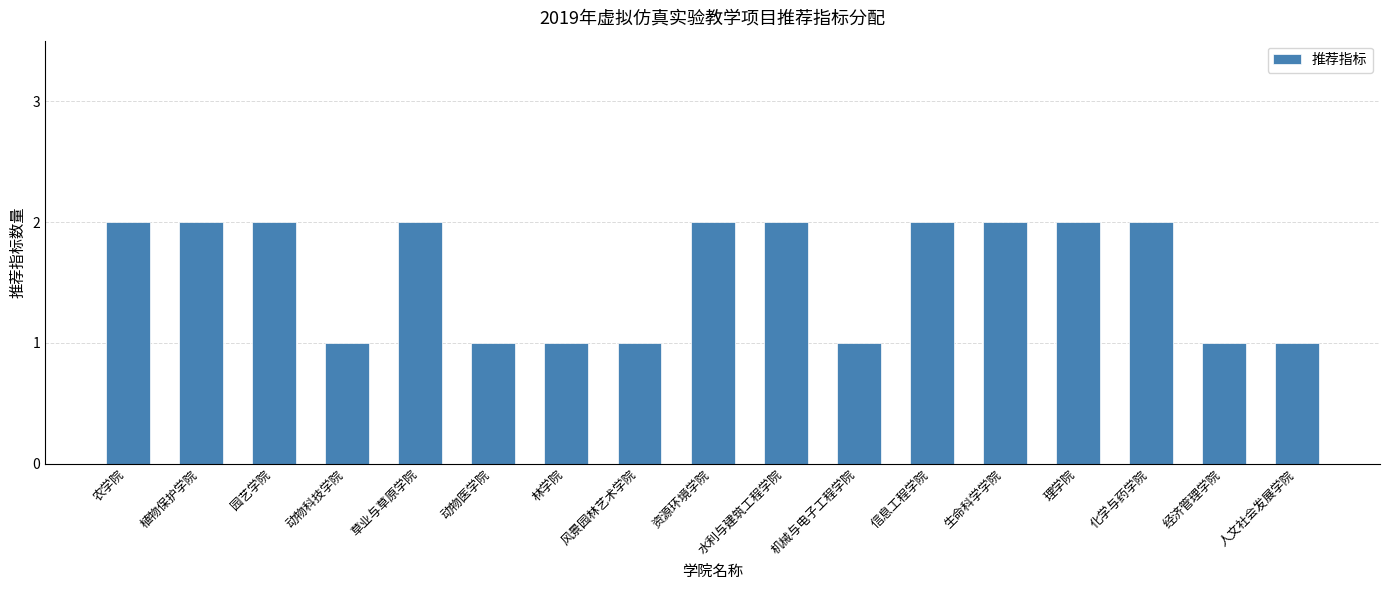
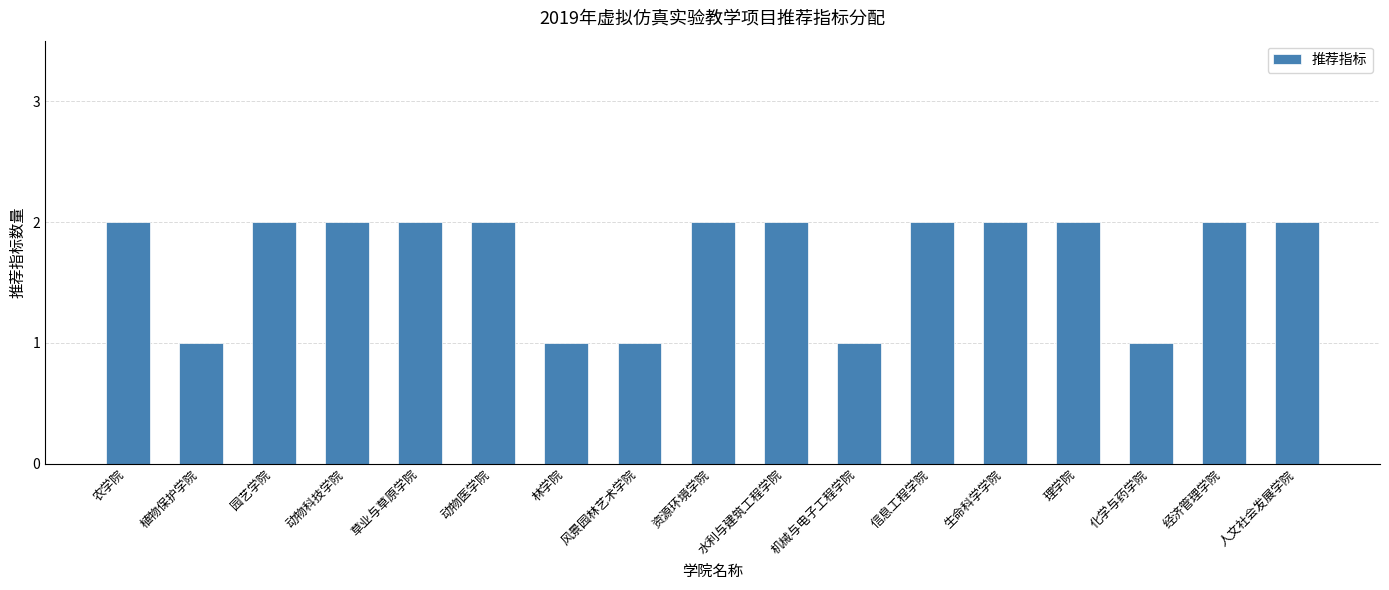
  {
    "农学院": 2,
-   "植物保护学院": 2,
+   "植物保护学院": 1,
    "园艺学院": 2,
-   "动物科技学院": 1,
+   "动物科技学院": 2,
    "草业与草原学院": 2,
-   "动物医学院": 1,
+   "动物医学院": 2,
    "林学院": 1,
    "风景园林艺术学院": 1,
    "资源环境学院": 2,
    "水利与建筑工程学院": 2,
    "机械与电子工程学院": 1,
    "信息工程学院": 2,
    "生命科学学院": 2,
    "理学院": 2,
-   "化学与药学院": 2,
-   "经济管理学院": 1,
-   "人文社会发展学院": 1
+   "化学与药学院": 1,
+   "经济管理学院": 2,
+   "人文社会发展学院": 2
  }
